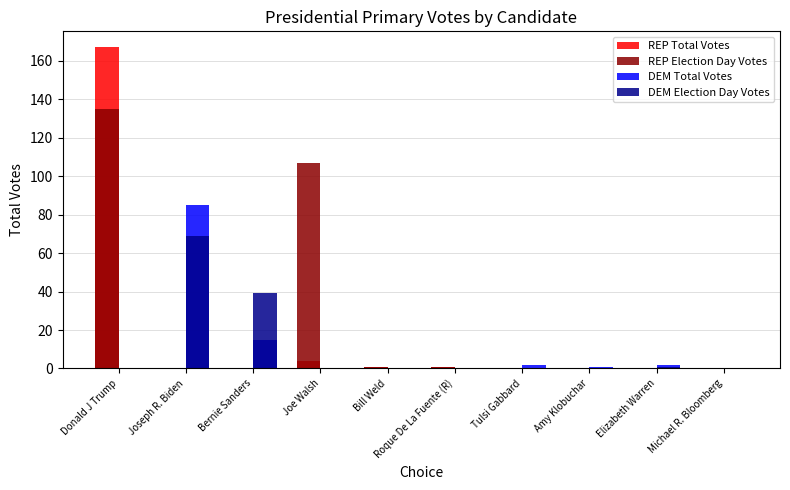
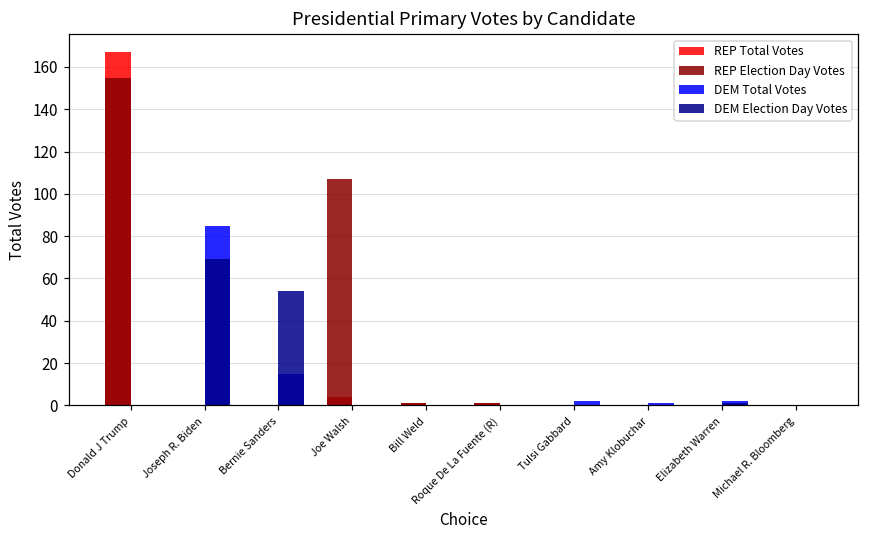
  {
    "REP Total Votes": {
      "Donald J Trump": 167,
      "Joseph R. Biden": 0,
      "Bernie Sanders": 0,
      "Tulsi Gabbard": 0,
      "Amy Klobuchar": 0,
      "Elizabeth Warren": 0,
      "Michael R. Bloomberg": 0
    },
    "REP Election Day Votes": {
-     "Donald J Trump": 135,
+     "Donald J Trump": 155,
      "Joseph R. Biden": 0,
      "Bernie Sanders": 0,
      "Joe Walsh": 107,
      "Tulsi Gabbard": 0,
      "Amy Klobuchar": 0,
      "Elizabeth Warren": 0,
      "Michael R. Bloomberg": 0
    },
    "DEM Total Votes": {
      "Donald J Trump": 0,
      "Joseph R. Biden": 85,
      "Joe Walsh": 0,
      "Bill Weld": 0,
      "Roque De La Fuente (R)": 0,
      "Tulsi Gabbard": 2,
      "Elizabeth Warren": 2,
      "Michael R. Bloomberg": 0
    },
    "DEM Election Day Votes": {
      "Donald J Trump": 0,
-     "Bernie Sanders": 39,
+     "Bernie Sanders": 54,
      "Joe Walsh": 0,
      "Bill Weld": 0,
      "Roque De La Fuente (R)": 0,
      "Tulsi Gabbard": 0,
      "Amy Klobuchar": 0,
      "Michael R. Bloomberg": 0
    }
  }
